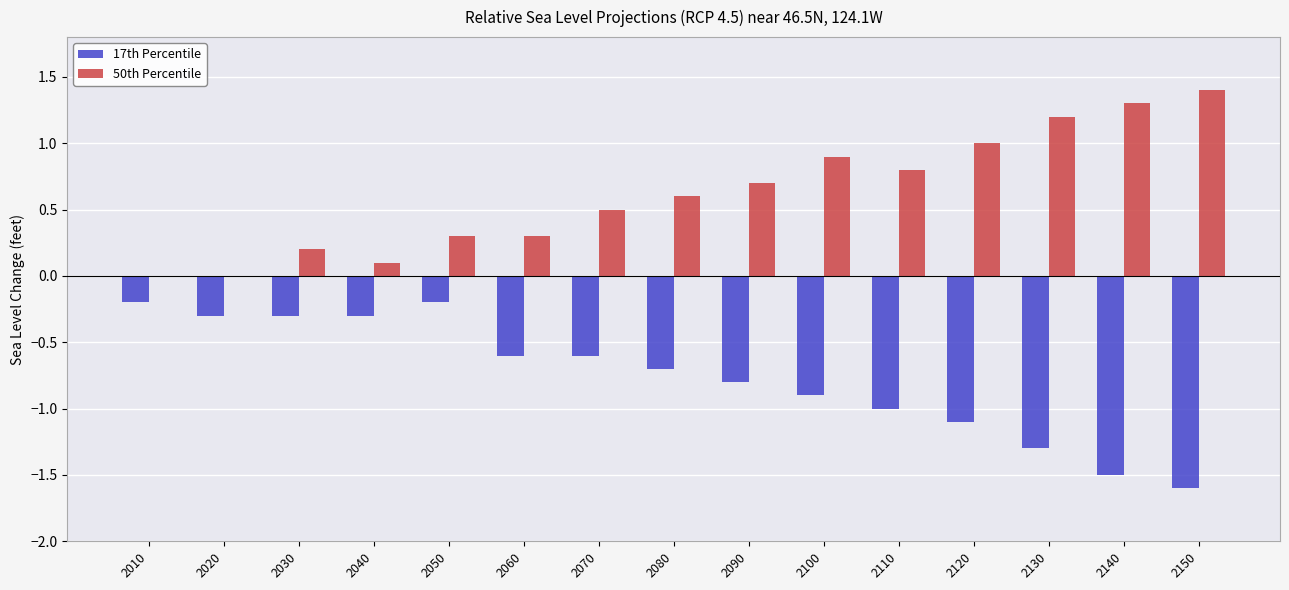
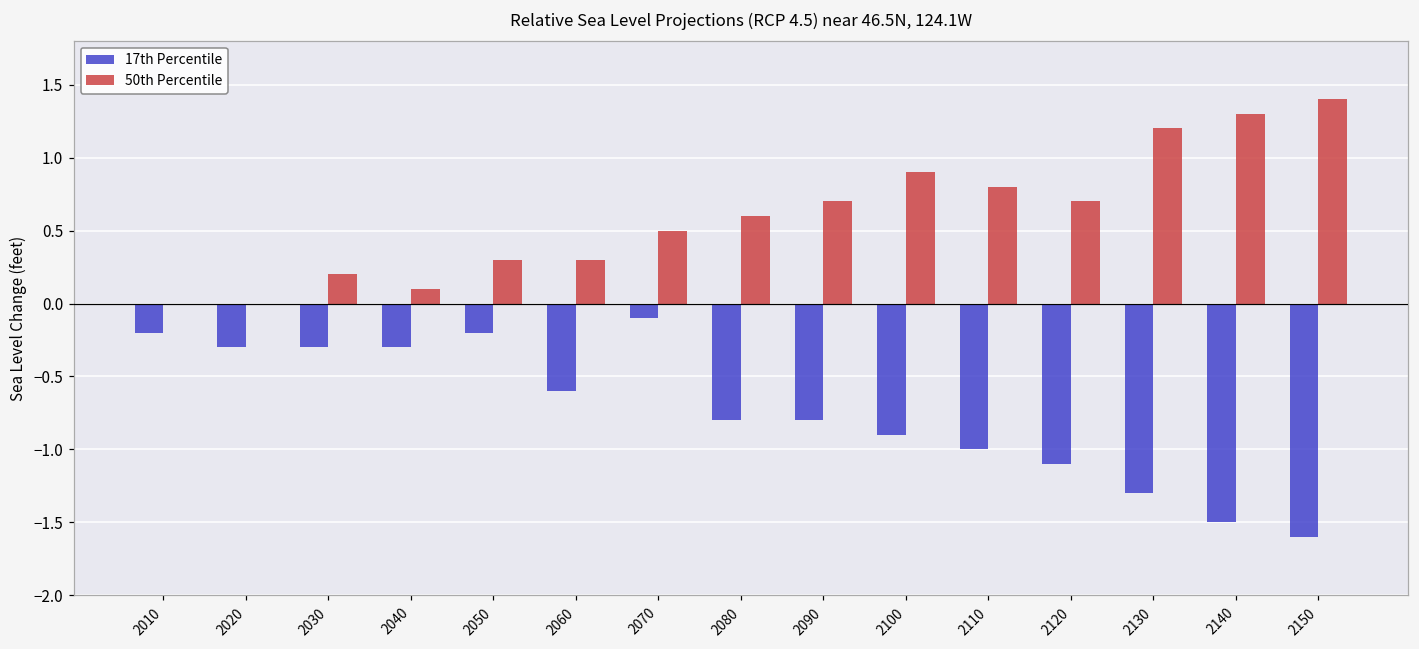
  {
    "17th Percentile": {
      "2010": -0.2,
      "2020": -0.3,
      "2030": -0.3,
      "2040": -0.3,
      "2050": -0.2,
      "2060": -0.6,
-     "2070": -0.6,
-     "2080": -0.7,
+     "2070": -0.1,
+     "2080": -0.8,
      "2090": -0.8,
      "2100": -0.9,
      "2110": -1.0,
      "2120": -1.1,
      "2130": -1.3,
      "2140": -1.5,
      "2150": -1.6
    },
    "50th Percentile": {
      "2010": 0.0,
      "2020": 0.0,
      "2030": 0.2,
      "2040": 0.1,
      "2050": 0.3,
      "2060": 0.3,
      "2070": 0.5,
      "2080": 0.6,
      "2090": 0.7,
      "2100": 0.9,
      "2110": 0.8,
-     "2120": 1.0,
+     "2120": 0.7,
      "2130": 1.2,
      "2140": 1.3,
      "2150": 1.4
    }
  }
